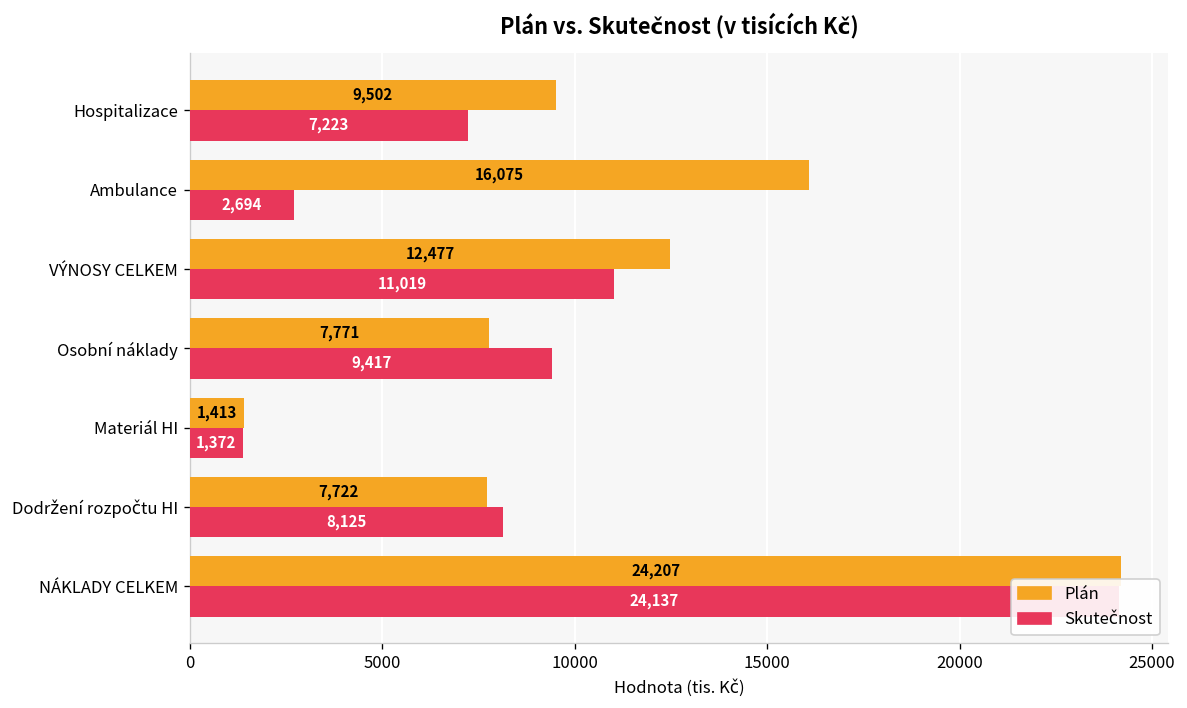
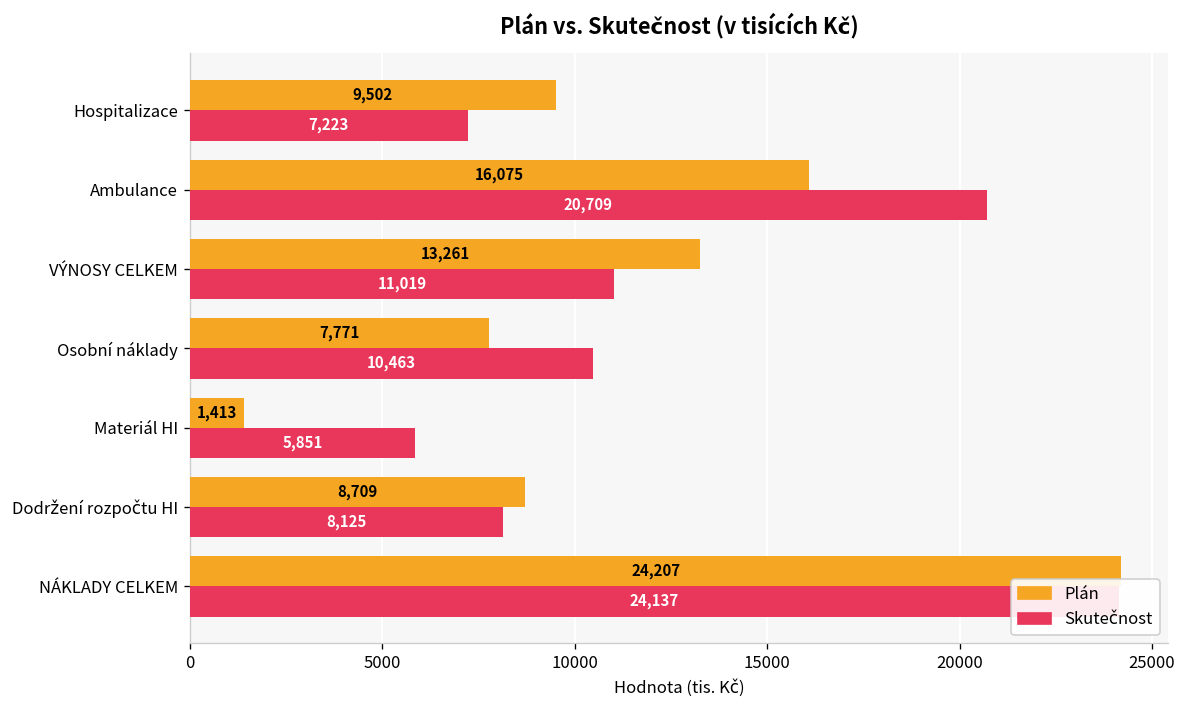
  {
    "Plán": {
      "Hospitalizace": "9,502",
      "Ambulance": "16,075",
-     "VÝNOSY CELKEM": "12,477",
+     "VÝNOSY CELKEM": "13,261",
      "Osobní náklady": "7,771",
      "Materiál HI": "1,413",
-     "Dodržení rozpočtu HI": "7,722",
+     "Dodržení rozpočtu HI": "8,709",
      "NÁKLADY CELKEM": "24,207"
    },
    "Skutečnost": {
      "Hospitalizace": "7,223",
-     "Ambulance": "2,694",
+     "Ambulance": "20,709",
      "VÝNOSY CELKEM": "11,019",
-     "Osobní náklady": "9,417",
-     "Materiál HI": "1,372",
+     "Osobní náklady": "10,463",
+     "Materiál HI": "5,851",
      "Dodržení rozpočtu HI": "8,125"
    }
  }
